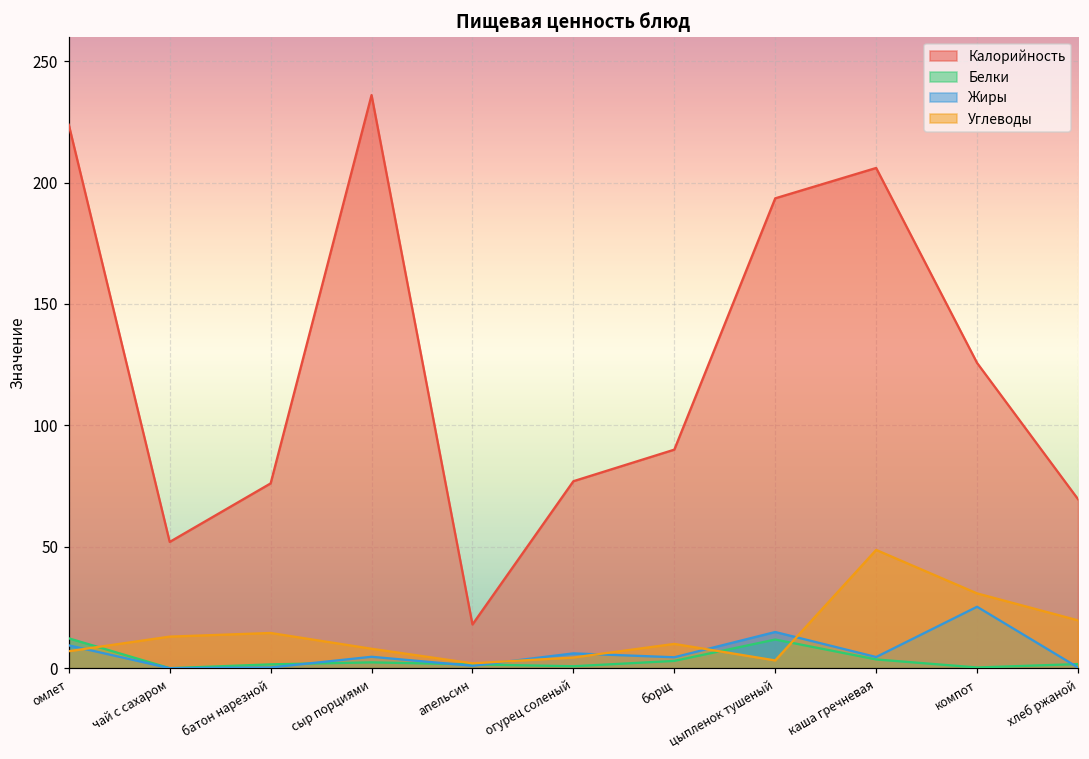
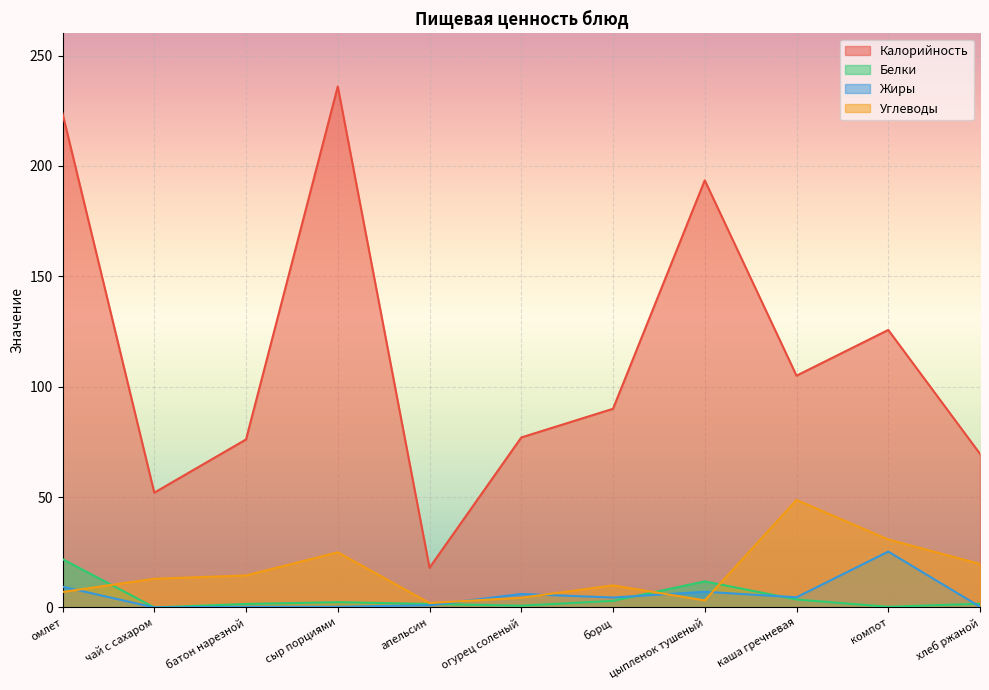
  {
    "Калорийность": {
      "омлет": 224,
      "чай с сахаром": 52,
      "батон нарезной": 76,
      "сыр порциями": 236,
      "апельсин": 18,
      "огурец соленый": 77,
      "борщ": 90,
      "цыпленок тушеный": 194,
-     "каша гречневая": 206,
+     "каша гречневая": 105,
      "компот": 126,
      "хлеб ржаной": 70
    },
    "Белки": {
-     "омлет": 12,
+     "омлет": 22,
      "батон нарезной": 2,
      "сыр порциями": 2,
      "огурец соленый": 1,
      "борщ": 3,
      "цыпленок тушеный": 12,
      "компот": 0,
      "хлеб ржаной": 2
    },
    "Жиры": {
      "омлет": 9,
      "батон нарезной": 0,
-     "сыр порциями": 5,
+     "сыр порциями": 0,
      "огурец соленый": 6,
      "борщ": 5,
-     "цыпленок тушеный": 15,
+     "цыпленок тушеный": 7,
      "компот": 25,
      "хлеб ржаной": 0
    },
    "Углеводы": {
      "омлет": 7,
      "чай с сахаром": 13,
      "батон нарезной": 15,
-     "сыр порциями": 8,
+     "сыр порциями": 25,
      "огурец соленый": 4,
      "борщ": 10,
      "цыпленок тушеный": 3,
      "каша гречневая": 49,
      "компот": 31,
      "хлеб ржаной": 20
    }
  }
